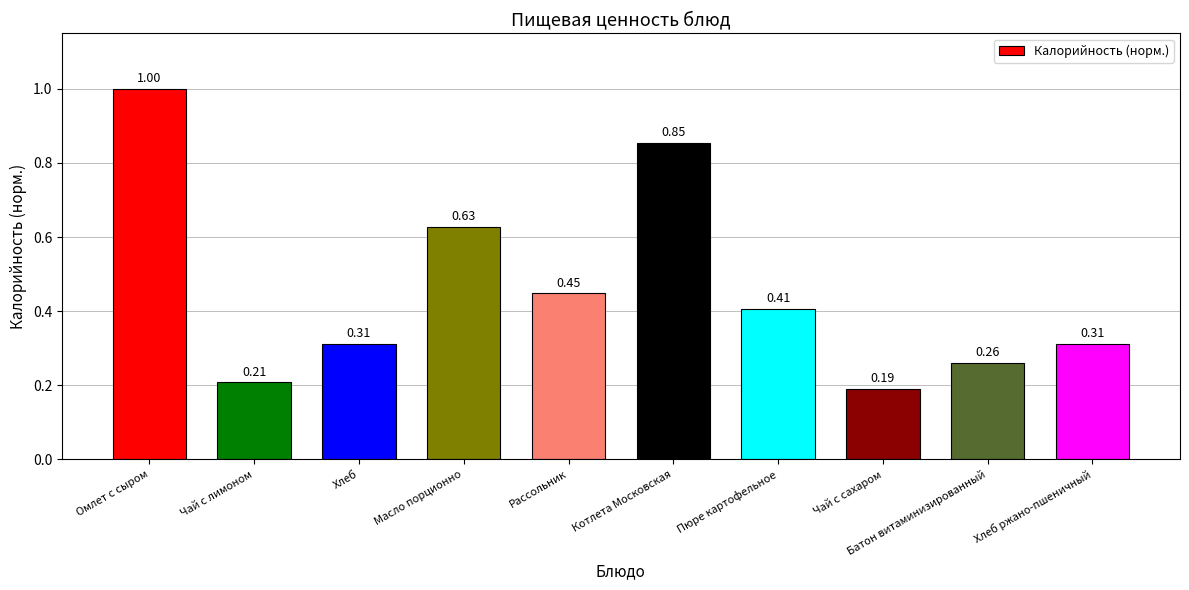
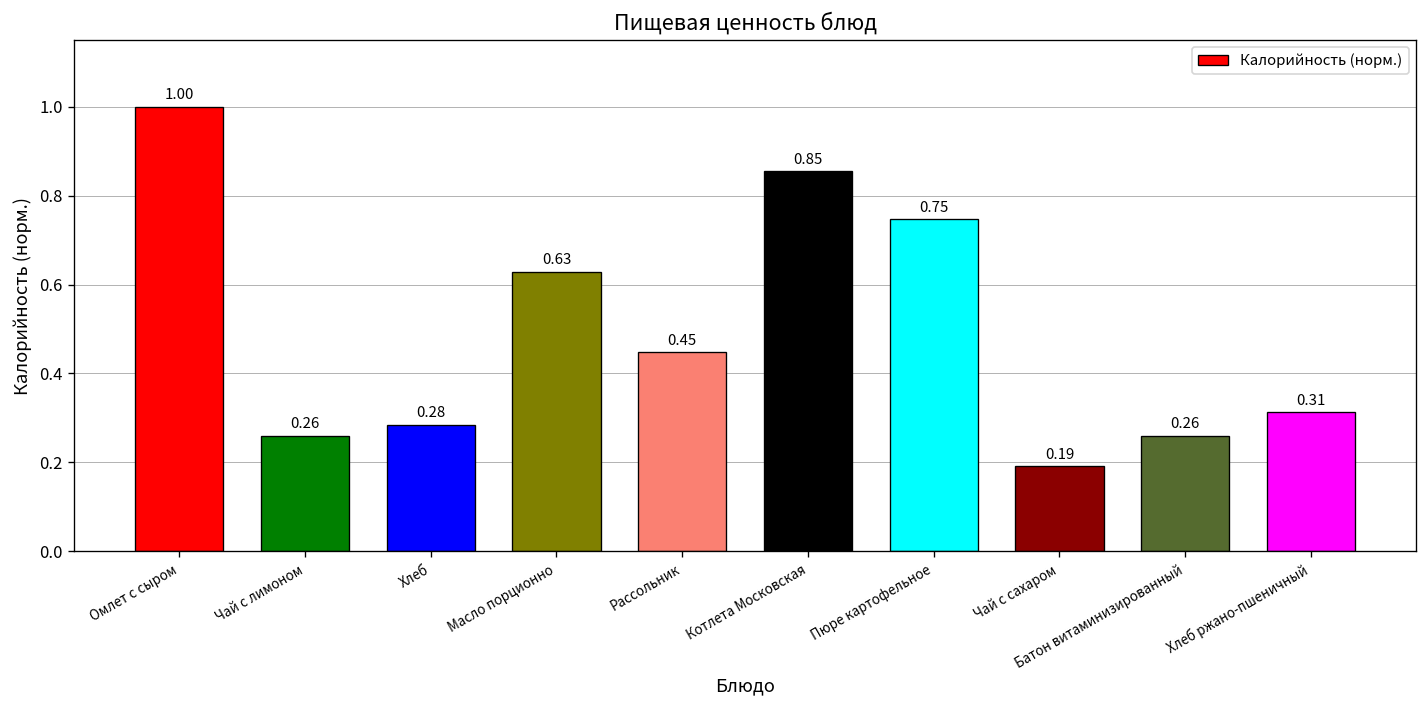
  {
    "Омлет с сыром": 1.00,
-   "Чай с лимоном": 0.21,
-   "Хлеб": 0.31,
+   "Чай с лимоном": 0.26,
+   "Хлеб": 0.28,
    "Масло порционно": 0.63,
    "Рассольник": 0.45,
    "Котлета Московская": 0.85,
-   "Пюре картофельное": 0.41,
+   "Пюре картофельное": 0.75,
    "Чай с сахаром": 0.19,
    "Батон витаминизированный": 0.26,
    "Хлеб ржано-пшеничный": 0.31
  }
